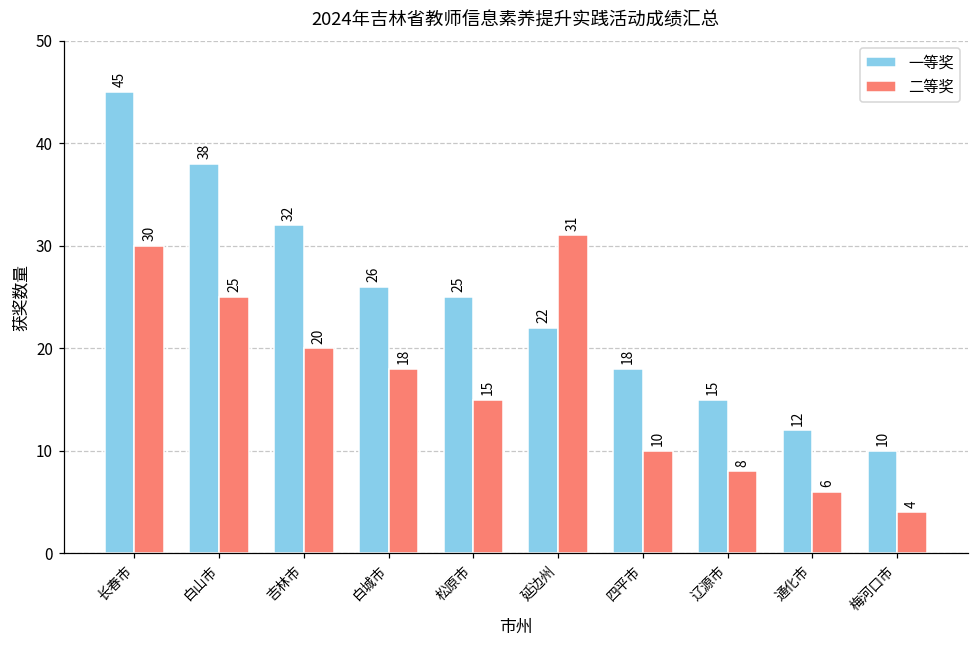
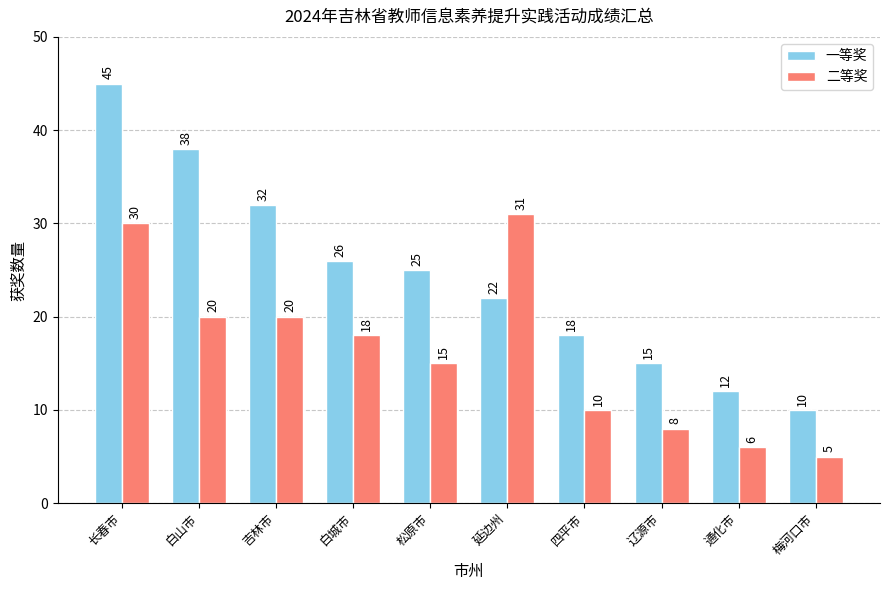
  {
    "一等奖": {
      "长春市": 45,
      "白山市": 38,
      "吉林市": 32,
      "白城市": 26,
      "松原市": 25,
      "延边州": 22,
      "四平市": 18,
      "辽源市": 15,
      "通化市": 12,
      "梅河口市": 10
    },
    "二等奖": {
      "长春市": 30,
-     "白山市": 25,
+     "白山市": 20,
      "吉林市": 20,
      "白城市": 18,
      "松原市": 15,
      "延边州": 31,
      "四平市": 10,
      "辽源市": 8,
      "通化市": 6,
-     "梅河口市": 4
+     "梅河口市": 5
    }
  }
